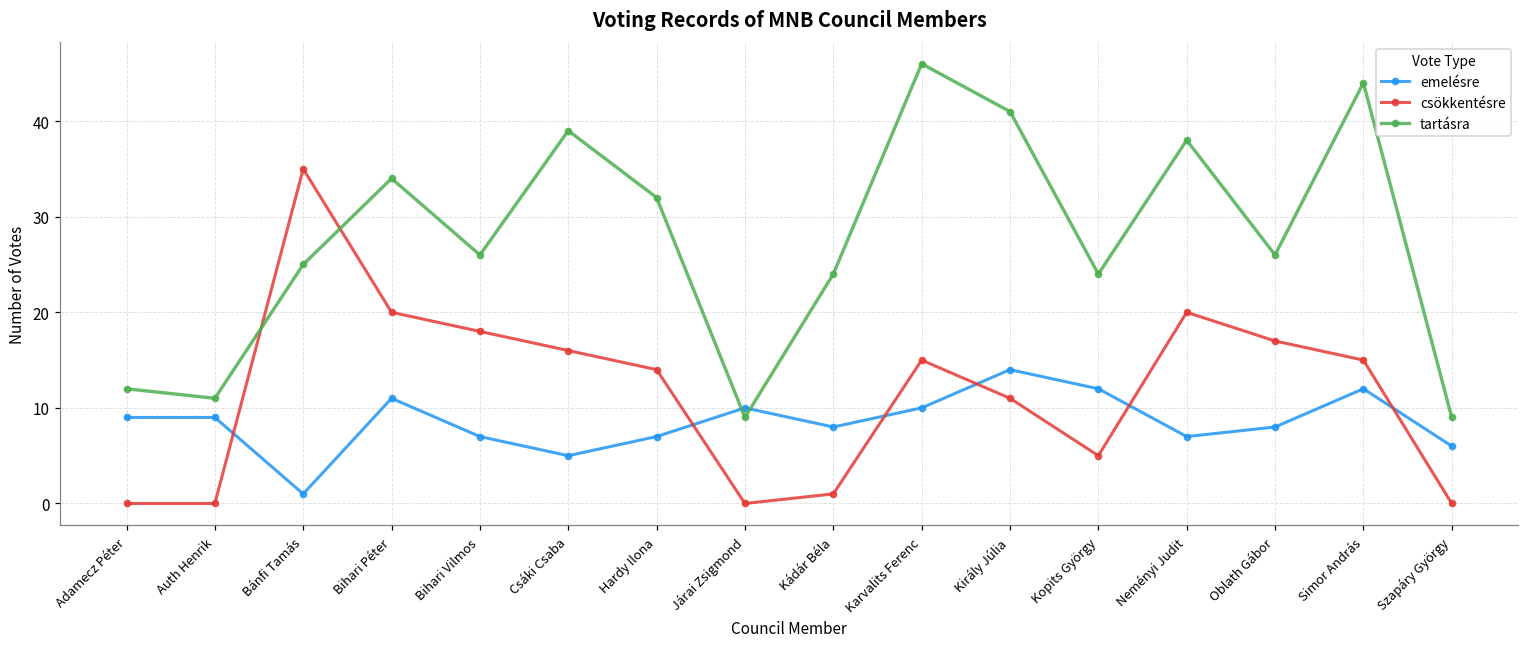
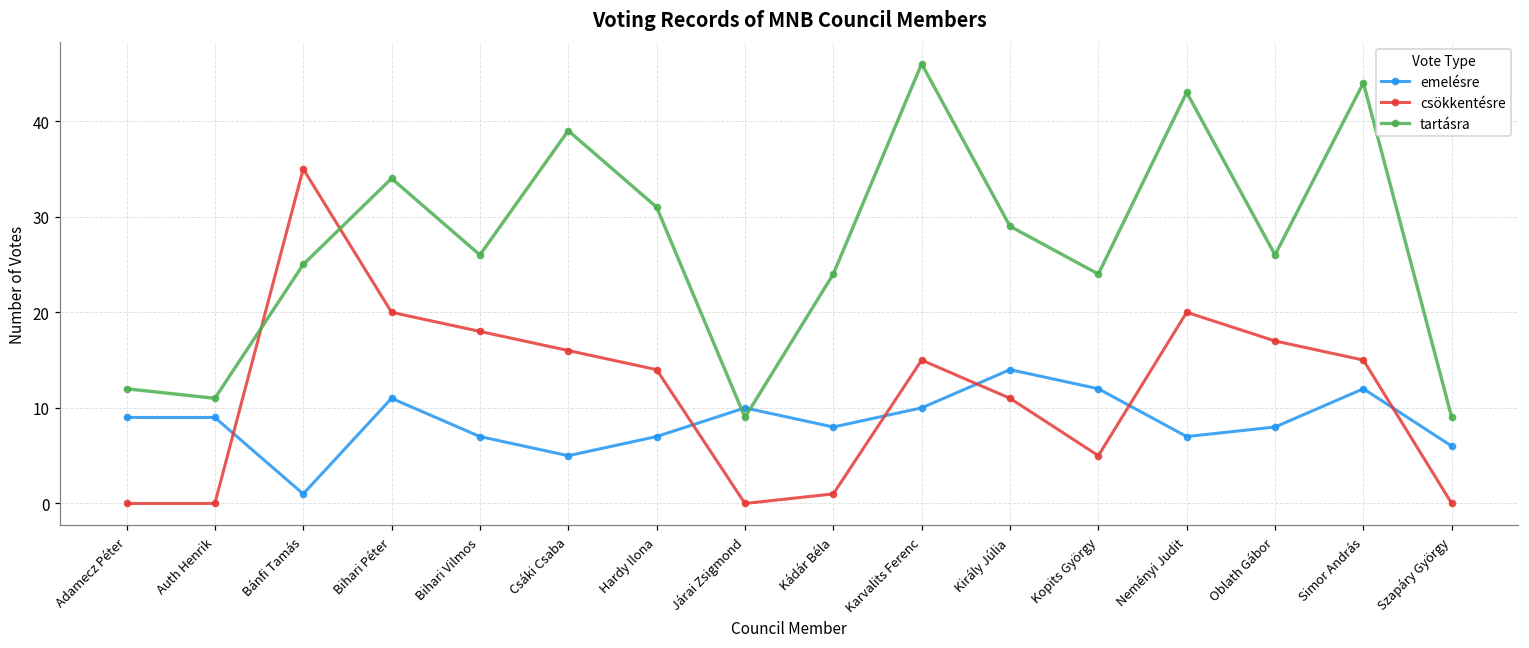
  {
    "emelésre": {
      "Adamecz Péter": 9,
      "Auth Henrik": 9,
      "Bánfi Tamás": 1,
      "Bihari Péter": 11,
      "Bihari Vilmos": 7,
      "Csáki Csaba": 5,
      "Hardy Ilona": 7,
      "Járai Zsigmond": 10,
      "Kádár Béla": 8,
      "Karvalits Ferenc": 10,
      "Király Júlia": 14,
      "Kopits György": 12,
      "Neményi Judit": 7,
      "Oblath Gábor": 8,
      "Simor András": 12,
      "Szapáry György": 6
    },
    "csökkentésre": {
      "Adamecz Péter": 0,
      "Auth Henrik": 0,
      "Bánfi Tamás": 35,
      "Bihari Péter": 20,
      "Bihari Vilmos": 18,
      "Csáki Csaba": 16,
      "Hardy Ilona": 14,
      "Járai Zsigmond": 0,
      "Kádár Béla": 1,
      "Karvalits Ferenc": 15,
      "Király Júlia": 11,
      "Kopits György": 5,
      "Neményi Judit": 20,
      "Oblath Gábor": 17,
      "Simor András": 15,
      "Szapáry György": 0
    },
    "tartásra": {
      "Adamecz Péter": 12,
      "Auth Henrik": 11,
      "Bánfi Tamás": 25,
      "Bihari Péter": 34,
      "Bihari Vilmos": 26,
      "Csáki Csaba": 39,
-     "Hardy Ilona": 32,
+     "Hardy Ilona": 31,
      "Járai Zsigmond": 9,
      "Kádár Béla": 24,
      "Karvalits Ferenc": 46,
-     "Király Júlia": 41,
+     "Király Júlia": 29,
      "Kopits György": 24,
-     "Neményi Judit": 38,
+     "Neményi Judit": 43,
      "Oblath Gábor": 26,
      "Simor András": 44,
      "Szapáry György": 9
    }
  }
